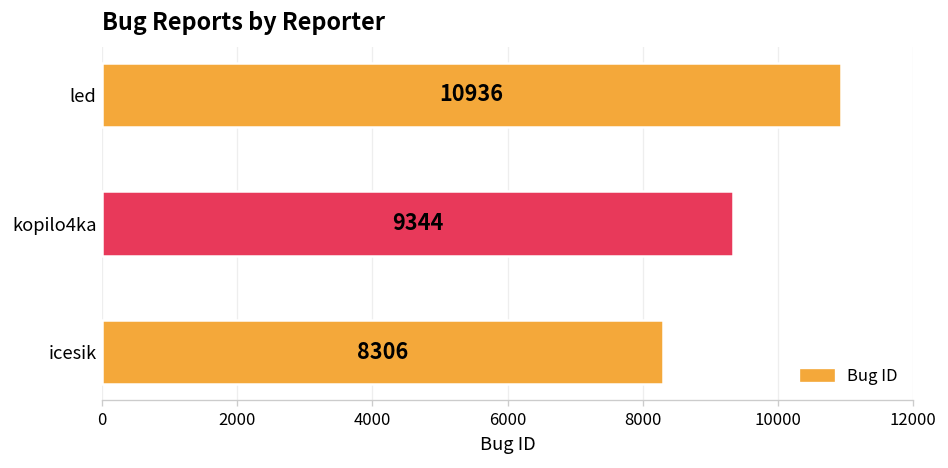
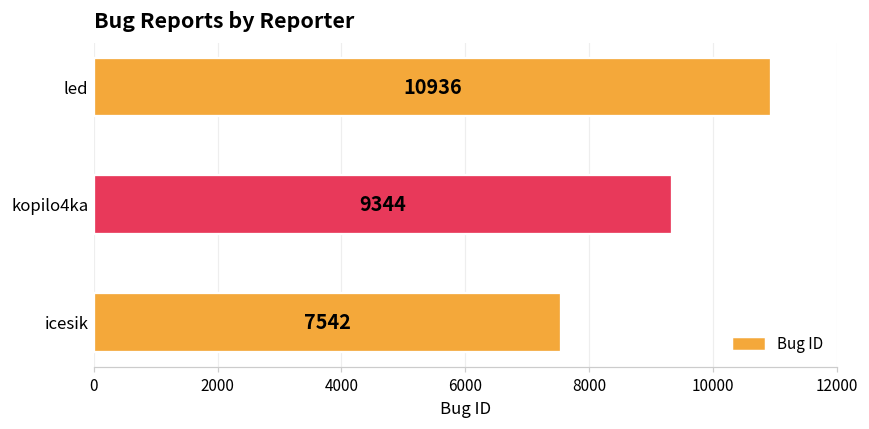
  {
    "led": 10936,
    "kopilo4ka": 9344,
-   "icesik": 8306
+   "icesik": 7542
  }
